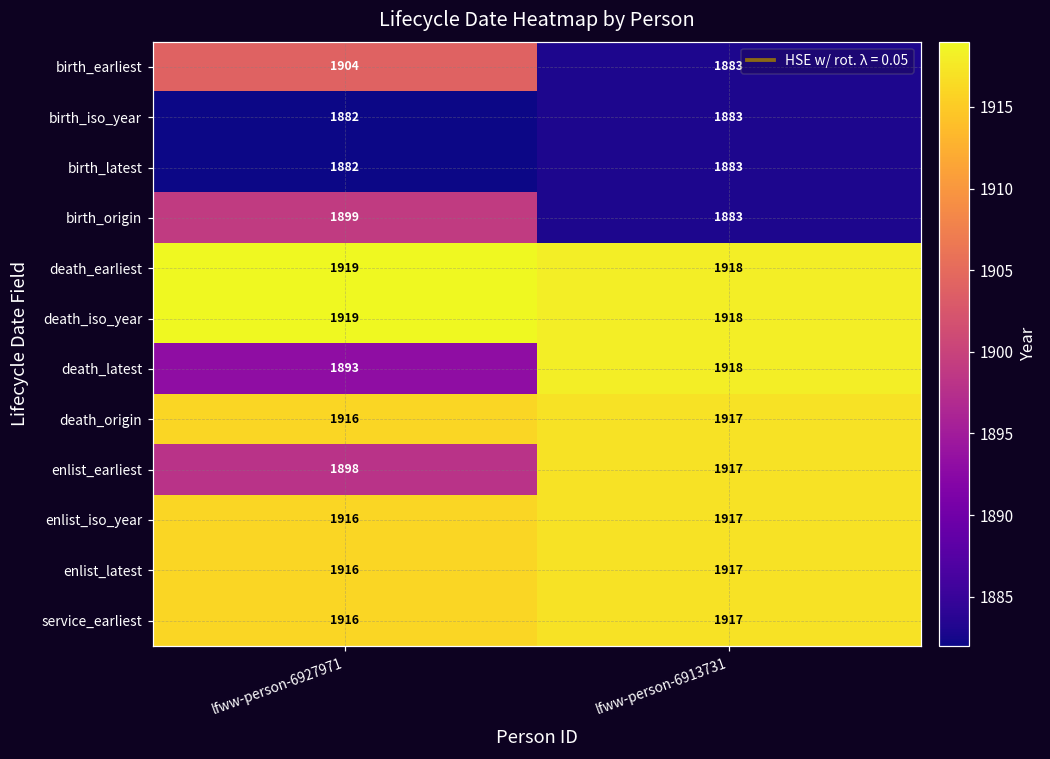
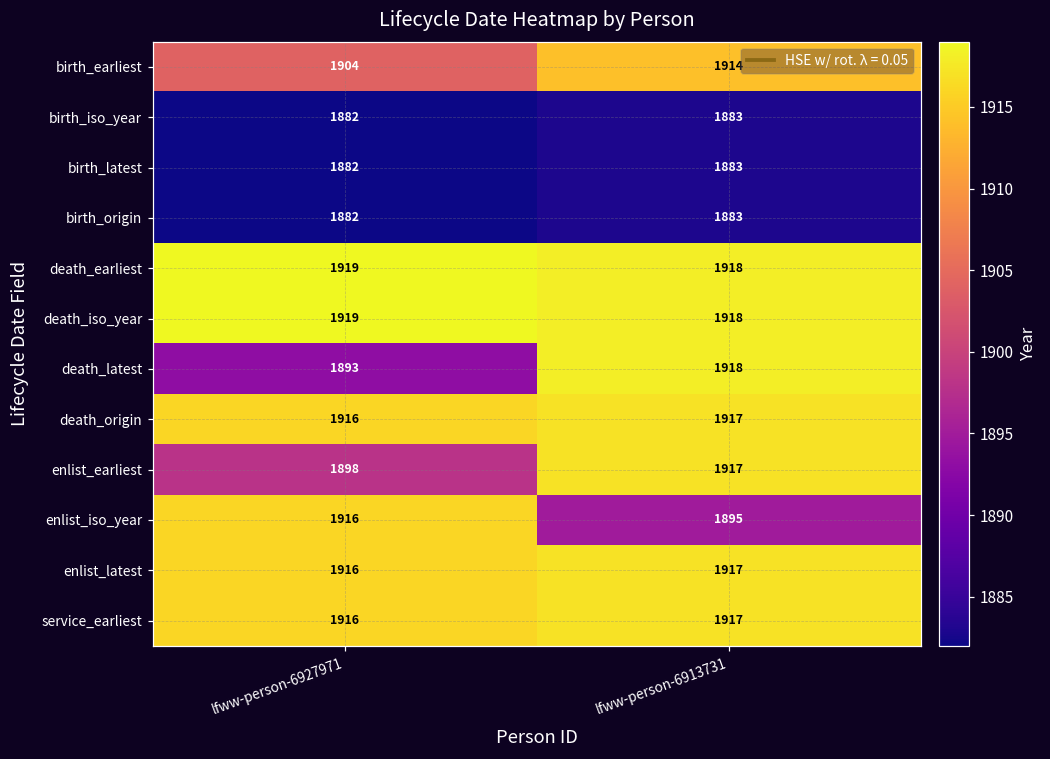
  {
    "birth_earliest": {
      "lfww-person-6927971": 1904,
-     "lfww-person-6913731": 1883
+     "lfww-person-6913731": 1914
    },
    "birth_iso_year": {
      "lfww-person-6927971": 1882,
      "lfww-person-6913731": 1883
    },
    "birth_latest": {
      "lfww-person-6927971": 1882,
      "lfww-person-6913731": 1883
    },
    "birth_origin": {
-     "lfww-person-6927971": 1899,
+     "lfww-person-6927971": 1882,
      "lfww-person-6913731": 1883
    },
    "death_earliest": {
      "lfww-person-6927971": 1919,
      "lfww-person-6913731": 1918
    },
    "death_iso_year": {
      "lfww-person-6927971": 1919,
      "lfww-person-6913731": 1918
    },
    "death_latest": {
      "lfww-person-6927971": 1893,
      "lfww-person-6913731": 1918
    },
    "death_origin": {
      "lfww-person-6927971": 1916,
      "lfww-person-6913731": 1917
    },
    "enlist_earliest": {
      "lfww-person-6927971": 1898,
      "lfww-person-6913731": 1917
    },
    "enlist_iso_year": {
      "lfww-person-6927971": 1916,
-     "lfww-person-6913731": 1917
+     "lfww-person-6913731": 1895
    },
    "enlist_latest": {
      "lfww-person-6927971": 1916,
      "lfww-person-6913731": 1917
    },
    "service_earliest": {
      "lfww-person-6927971": 1916,
      "lfww-person-6913731": 1917
    }
  }
